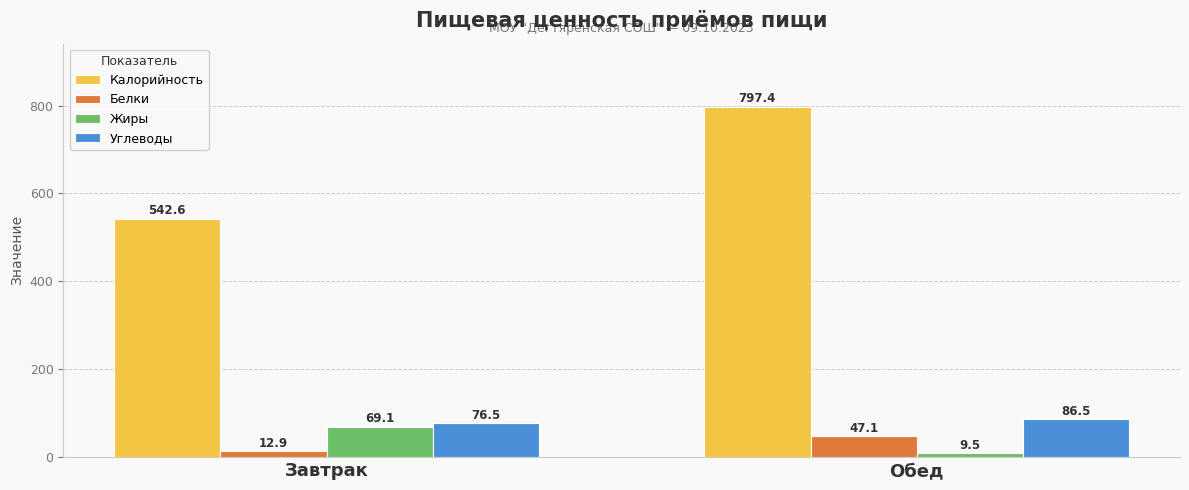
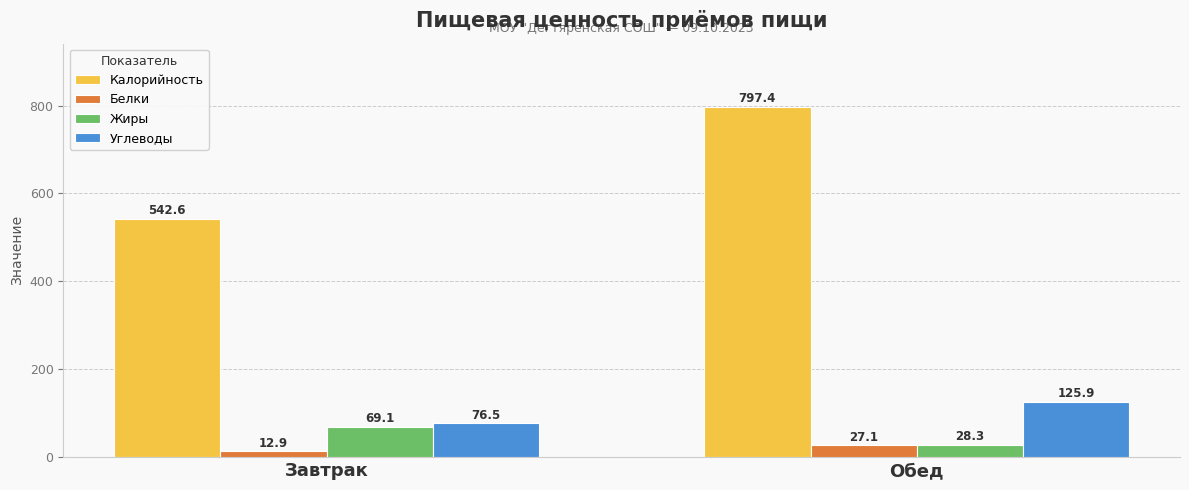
  {
    "Калорийность": {
      "Завтрак": 542.6,
      "Обед": 797.4
    },
    "Белки": {
      "Завтрак": 12.9,
-     "Обед": 47.1
+     "Обед": 27.1
    },
    "Жиры": {
      "Завтрак": 69.1,
-     "Обед": 9.5
+     "Обед": 28.3
    },
    "Углеводы": {
      "Завтрак": 76.5,
-     "Обед": 86.5
+     "Обед": 125.9
    }
  }
